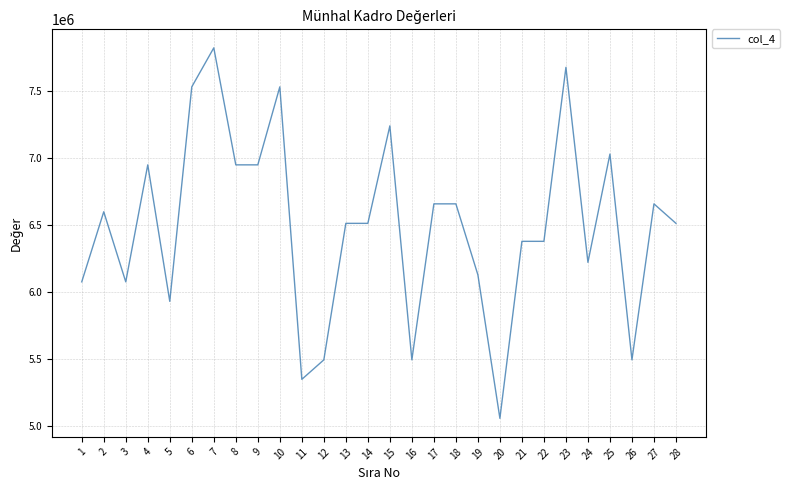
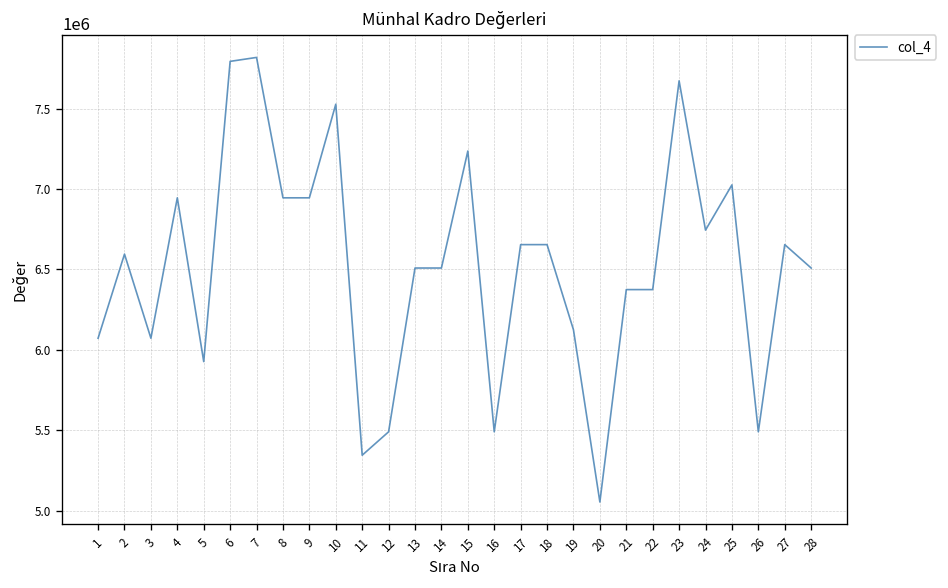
  {
    "1": 6070000,
    "2": 6600000,
    "3": 6070000,
    "4": 6950000,
    "5": 5930000,
-   "6": 7530000,
+   "6": 7790000,
    "7": 7820000,
    "8": 6950000,
    "9": 6950000,
    "10": 7530000,
    "11": 5350000,
    "12": 5490000,
    "13": 6510000,
    "14": 6510000,
    "15": 7240000,
    "16": 5490000,
    "17": 6650000,
    "18": 6650000,
    "19": 6130000,
    "20": 5050000,
    "21": 6380000,
    "22": 6380000,
    "23": 7670000,
-   "24": 6220000,
+   "24": 6740000,
    "25": 7030000,
    "26": 5490000,
    "27": 6650000,
    "28": 6510000
  }
